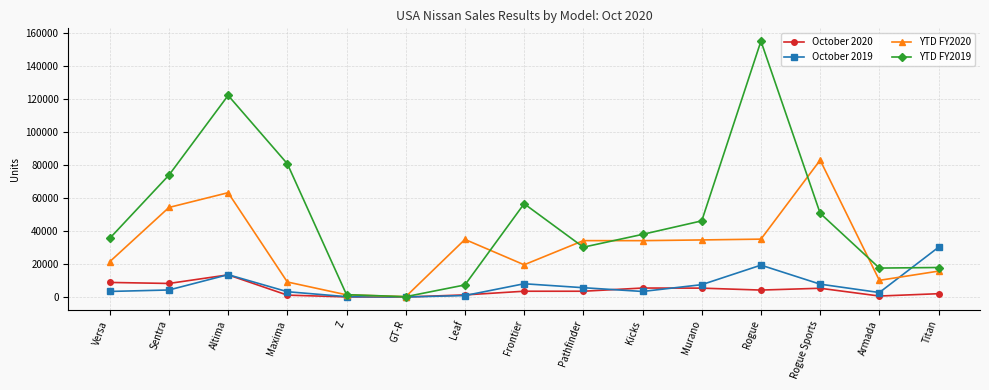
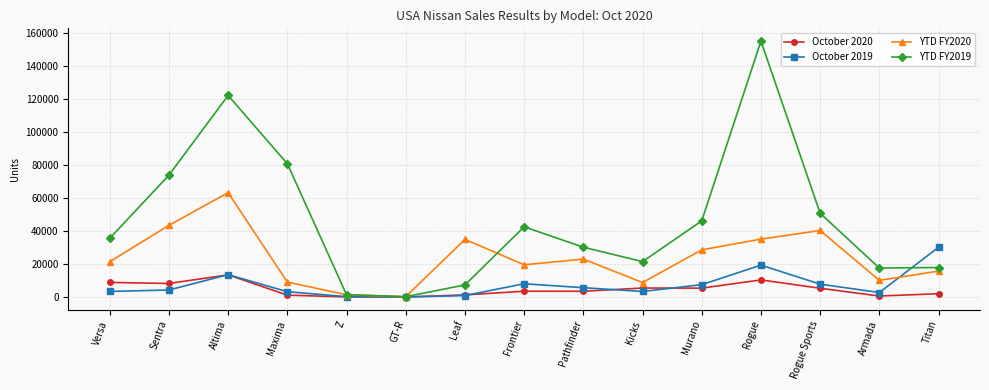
  {
    "October 2020": {
      "Versa": 9000,
      "Sentra": 8000,
      "Maxima": 1000,
      "Frontier": 4000,
      "Pathfinder": 4000,
      "Kicks": 5000,
      "Murano": 5000,
-     "Rogue": 4000,
+     "Rogue": 10000,
      "Rogue Sports": 5000,
      "Armada": 1000,
      "Titan": 2000
    },
    "October 2019": {
      "Versa": 3000,
      "Sentra": 4000,
      "Maxima": 3000,
      "Frontier": 8000,
      "Pathfinder": 6000,
      "Kicks": 3000,
      "Murano": 7000,
      "Rogue": 19000,
      "Rogue Sports": 8000,
      "Armada": 3000,
      "Titan": 30000
    },
    "YTD FY2020": {
      "Versa": 21000,
-     "Sentra": 54000,
+     "Sentra": 43000,
      "Altima": 63000,
      "Maxima": 9000,
      "Leaf": 35000,
      "Frontier": 20000,
-     "Pathfinder": 34000,
-     "Kicks": 34000,
-     "Murano": 35000,
+     "Pathfinder": 23000,
+     "Kicks": 9000,
+     "Murano": 29000,
      "Rogue": 35000,
-     "Rogue Sports": 83000,
+     "Rogue Sports": 40000,
      "Armada": 10000,
      "Titan": 16000
    },
    "YTD FY2019": {
      "Versa": 36000,
      "Sentra": 74000,
      "Altima": 122000,
      "Maxima": 81000,
      "Leaf": 7000,
-     "Frontier": 56000,
+     "Frontier": 42000,
      "Pathfinder": 30000,
-     "Kicks": 38000,
+     "Kicks": 21000,
      "Murano": 46000,
      "Rogue": 155000,
      "Rogue Sports": 51000,
      "Armada": 18000,
      "Titan": 18000
    }
  }
